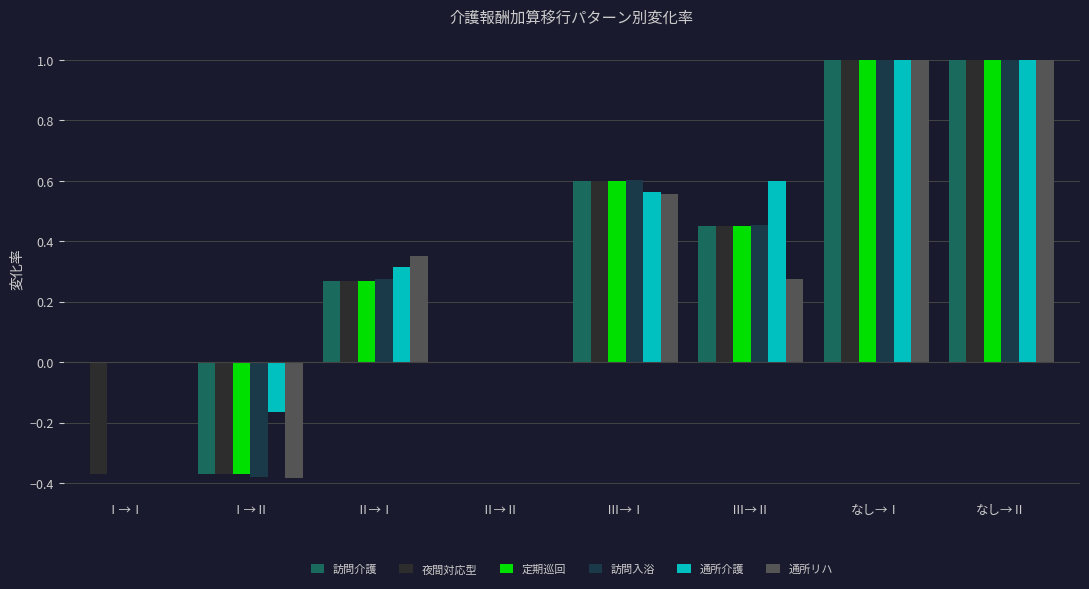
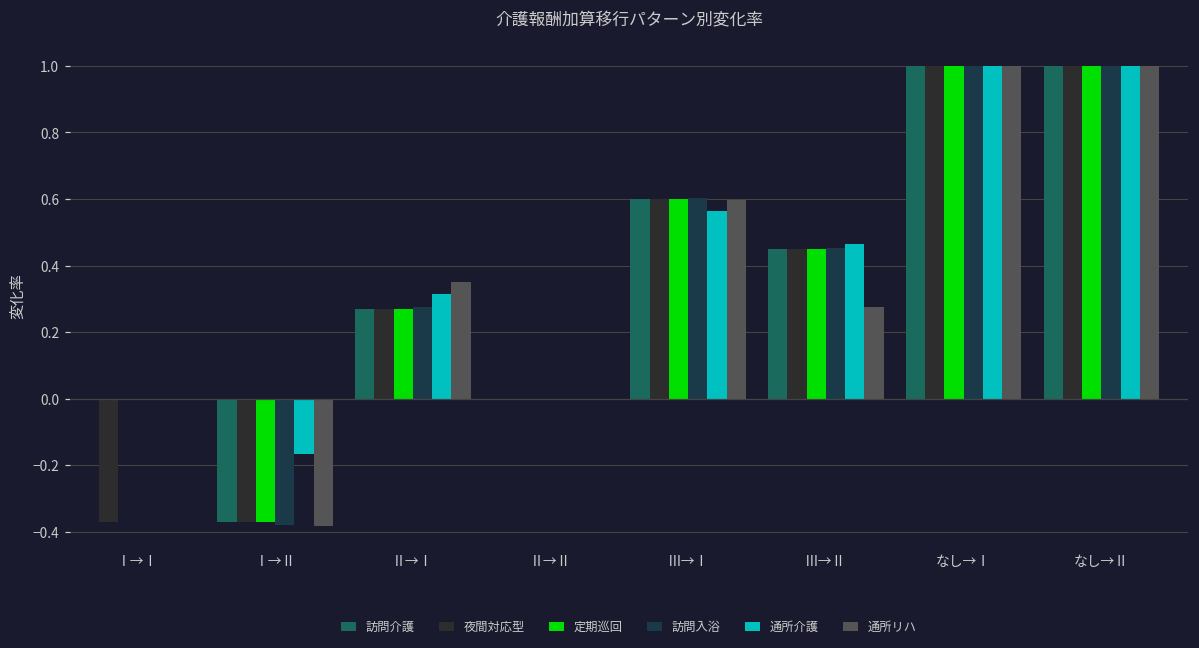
  {
    "定期巡回": {
      "Ⅰ→Ⅰ": 0.00,
      "Ⅰ→Ⅱ": -0.37,
      "Ⅱ→Ⅰ": 0.27,
      "Ⅱ→Ⅱ": 0.00,
      "Ⅲ→Ⅰ": 0.60,
      "Ⅲ→Ⅱ": 0.45,
      "なし→Ⅰ": 1.00,
      "なし→Ⅱ": 1.00
    },
    "通所介護": {
      "Ⅰ→Ⅰ": 0.00,
      "Ⅰ→Ⅱ": -0.17,
      "Ⅱ→Ⅰ": 0.31,
      "Ⅱ→Ⅱ": 0.00,
      "Ⅲ→Ⅰ": 0.56,
-     "Ⅲ→Ⅱ": 0.60,
+     "Ⅲ→Ⅱ": 0.47,
      "なし→Ⅰ": 1.00,
      "なし→Ⅱ": 1.00
    },
    "通所リハ": {
      "Ⅰ→Ⅰ": 0.00,
      "Ⅰ→Ⅱ": -0.38,
      "Ⅱ→Ⅰ": 0.35,
      "Ⅱ→Ⅱ": 0.00,
-     "Ⅲ→Ⅰ": 0.56,
+     "Ⅲ→Ⅰ": 0.60,
      "Ⅲ→Ⅱ": 0.27,
      "なし→Ⅰ": 1.00,
      "なし→Ⅱ": 1.00
    }
  }
